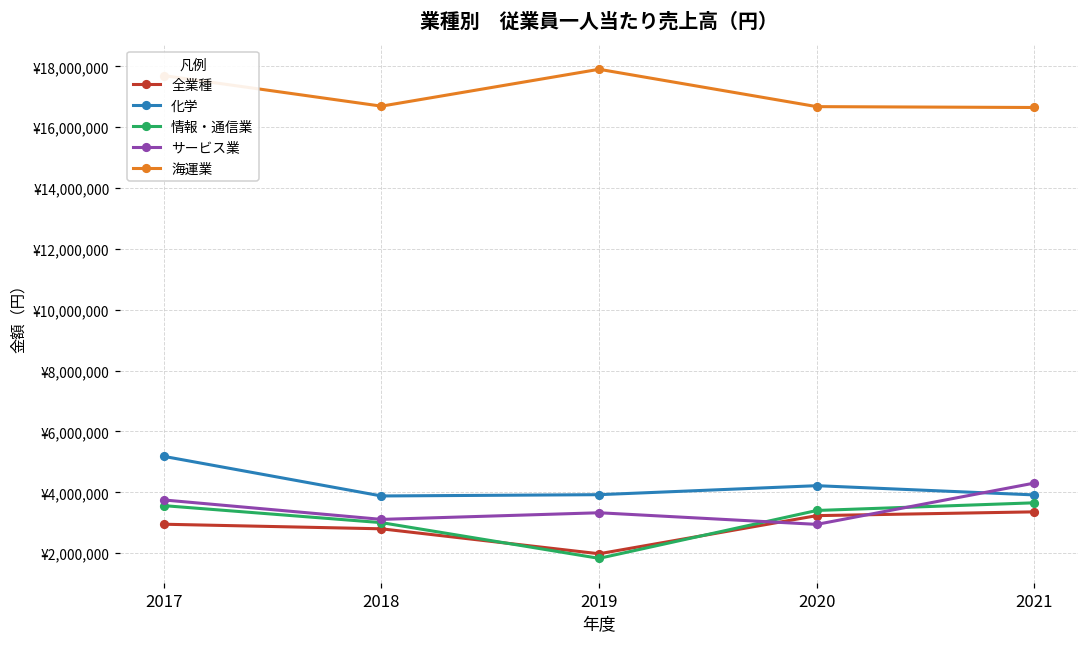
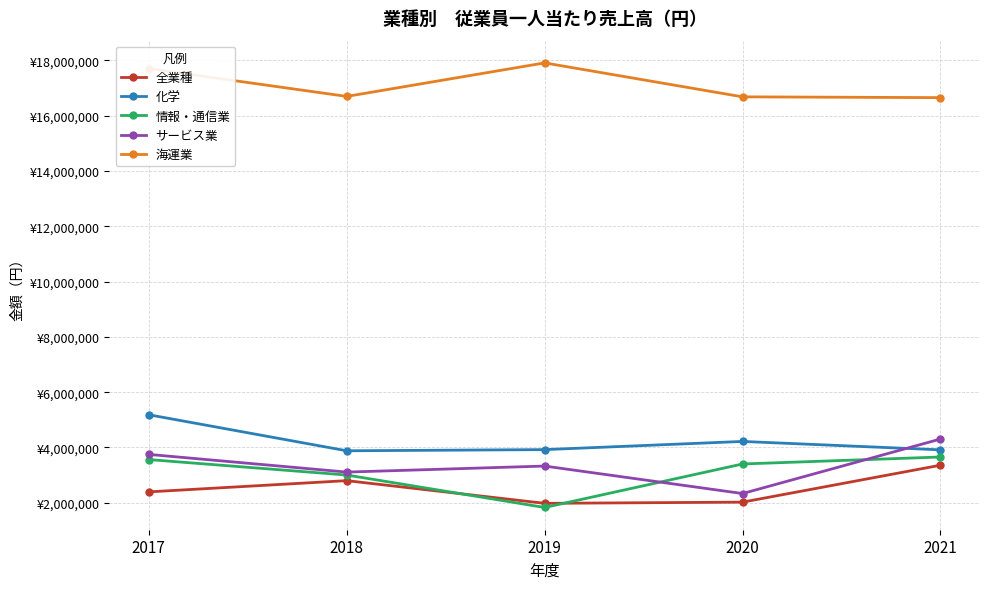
  {
    "全業種": {
-     "2017": "¥3,000,000",
+     "2017": "¥2,400,000",
      "2018": "¥2,800,000",
      "2019": "¥2,000,000",
-     "2020": "¥3,200,000",
+     "2020": "¥2,000,000",
      "2021": "¥3,400,000"
    },
    "化学": {
      "2017": "¥5,200,000",
      "2018": "¥3,900,000",
      "2019": "¥3,900,000",
      "2020": "¥4,200,000",
      "2021": "¥3,900,000"
    },
    "情報・通信業": {
      "2017": "¥3,600,000",
      "2018": "¥3,000,000",
      "2019": "¥1,800,000",
      "2020": "¥3,400,000",
      "2021": "¥3,700,000"
    },
    "サービス業": {
      "2017": "¥3,800,000",
      "2018": "¥3,100,000",
      "2019": "¥3,300,000",
-     "2020": "¥2,900,000",
+     "2020": "¥2,300,000",
      "2021": "¥4,300,000"
    },
    "海運業": {
      "2018": "¥16,700,000",
      "2019": "¥17,900,000",
      "2020": "¥16,700,000",
      "2021": "¥16,700,000"
    }
  }
